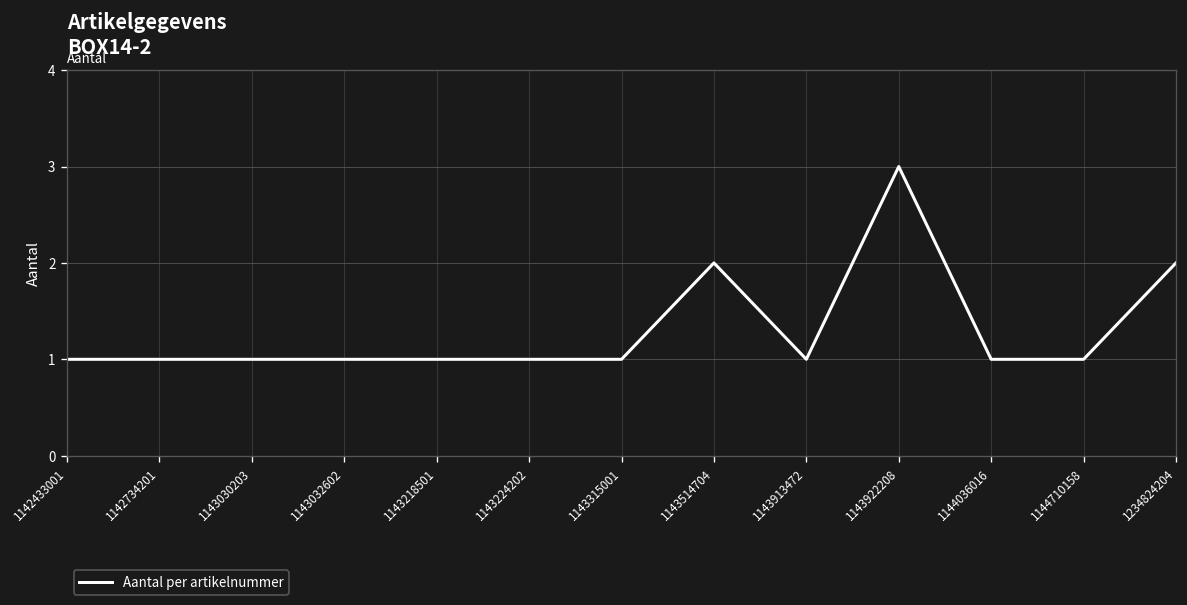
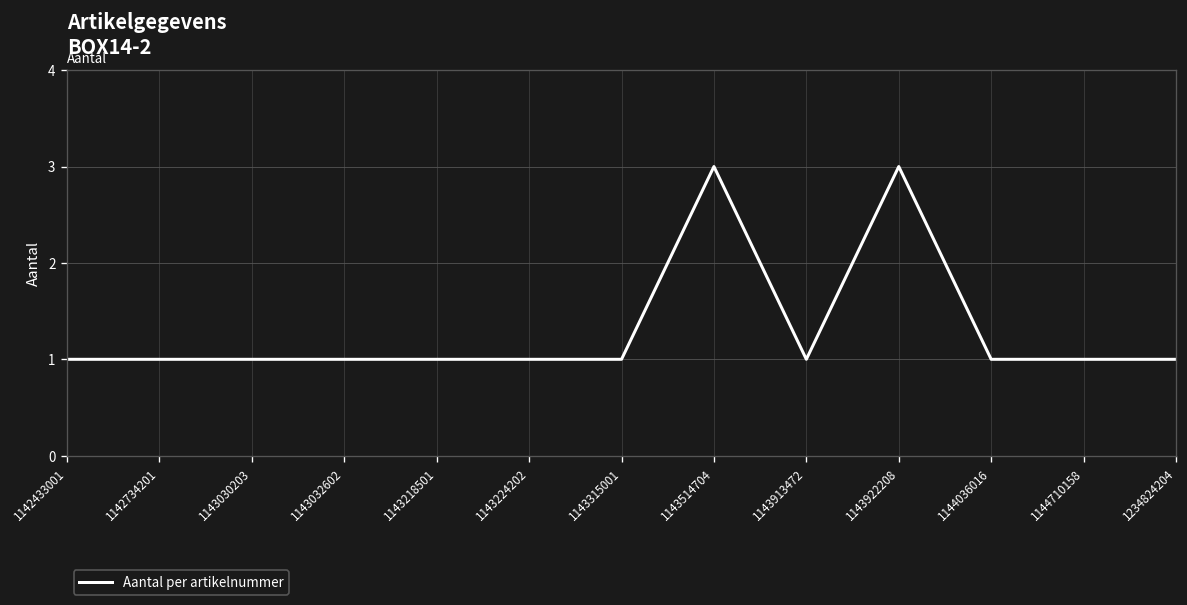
  {
    "1142433001": 1,
    "1142734201": 1,
    "1143030203": 1,
    "1143032602": 1,
    "1143218501": 1,
    "1143224202": 1,
    "1143315001": 1,
-   "1143514704": 2,
+   "1143514704": 3,
    "1143913472": 1,
    "1143922208": 3,
    "1144036016": 1,
    "1144710158": 1,
-   "1234824204": 2
+   "1234824204": 1
  }
